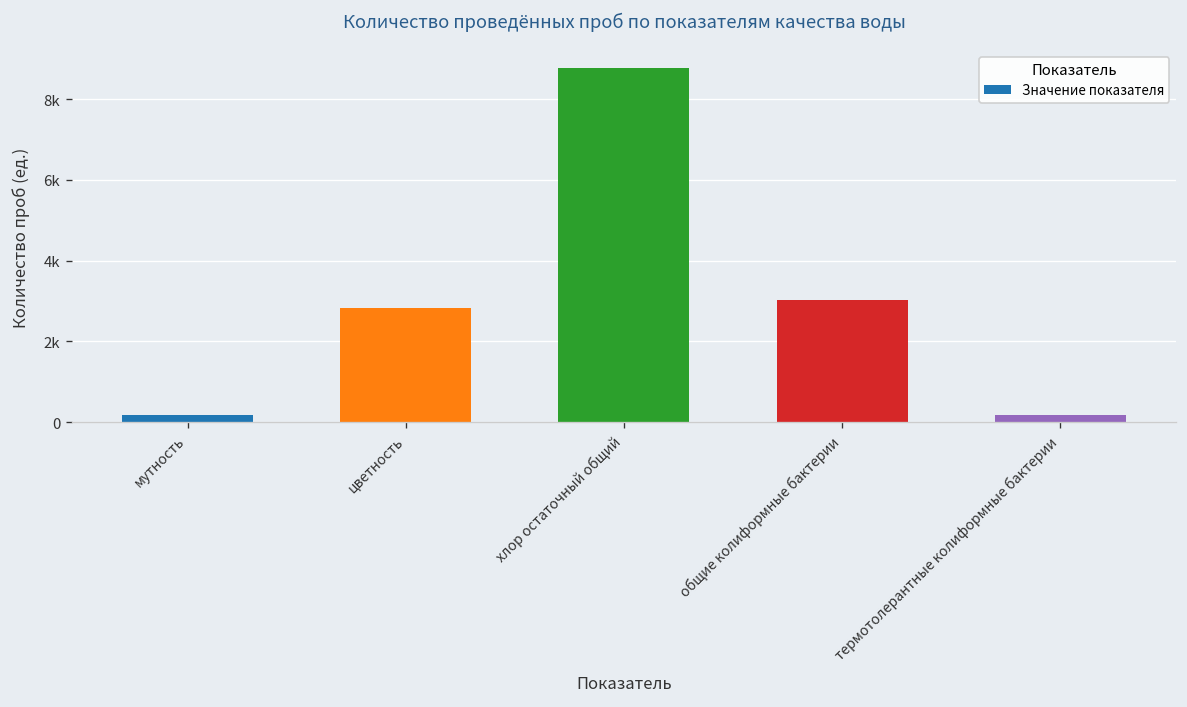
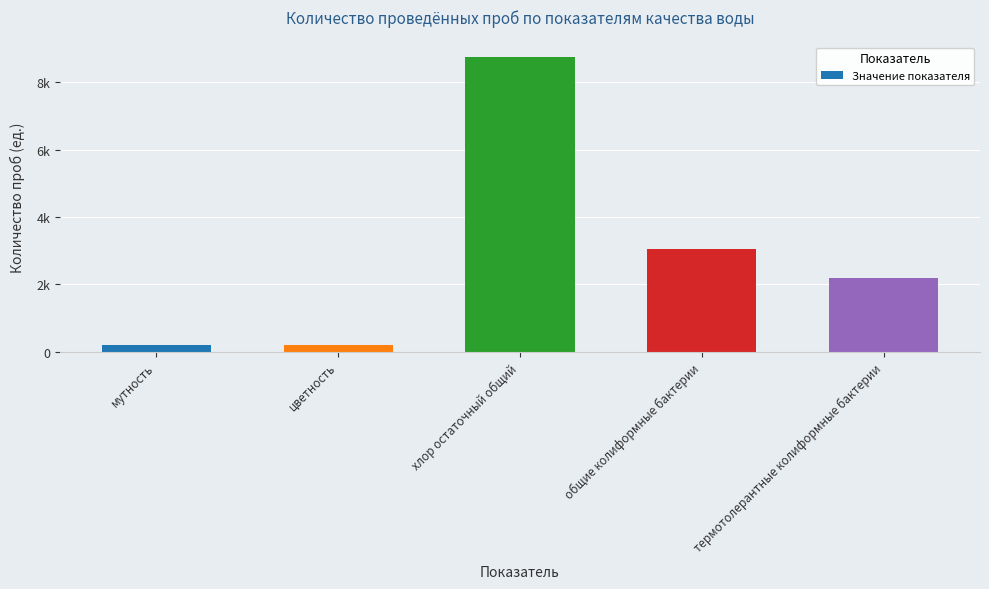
  {
    "мутность": 200,
-   "цветность": 2800,
+   "цветность": 200,
    "хлор остаточный общий": 8800,
    "общие колиформные бактерии": 3000,
-   "термотолерантные колиформные бактерии": 200
+   "термотолерантные колиформные бактерии": 2200
  }
